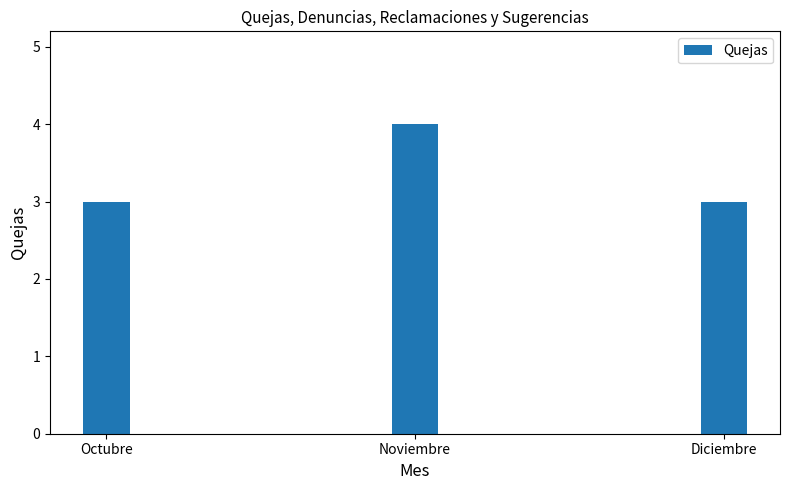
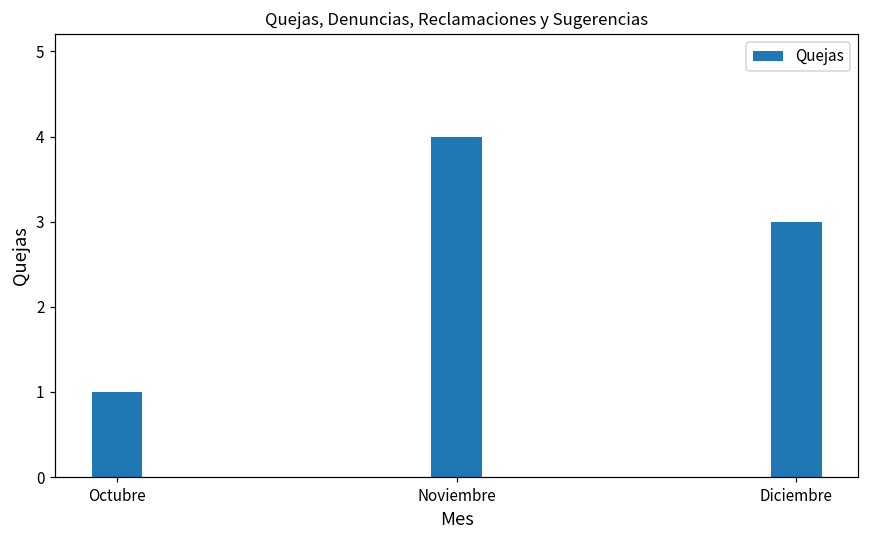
  {
-   "Octubre": 3,
+   "Octubre": 1,
    "Noviembre": 4,
    "Diciembre": 3
  }
